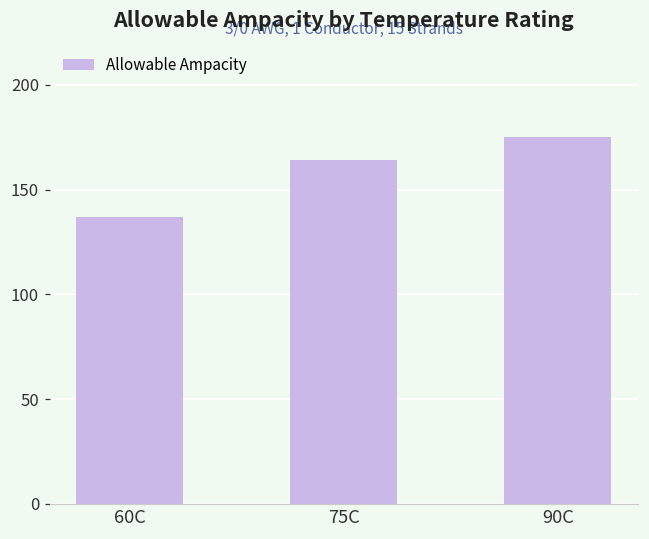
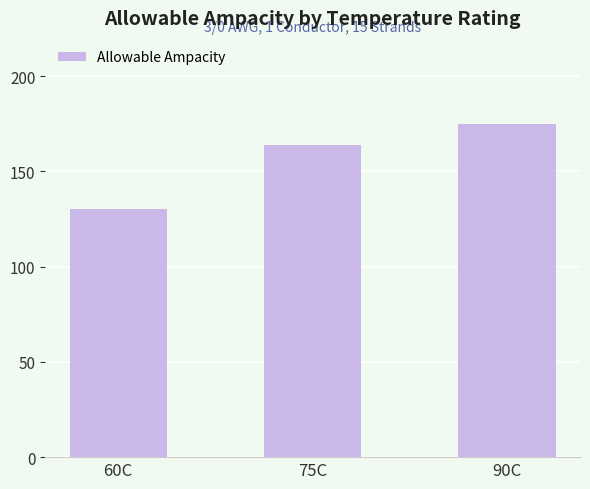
  {
-   "60C": 137,
+   "60C": 130,
    "75C": 164,
    "90C": 175
  }
